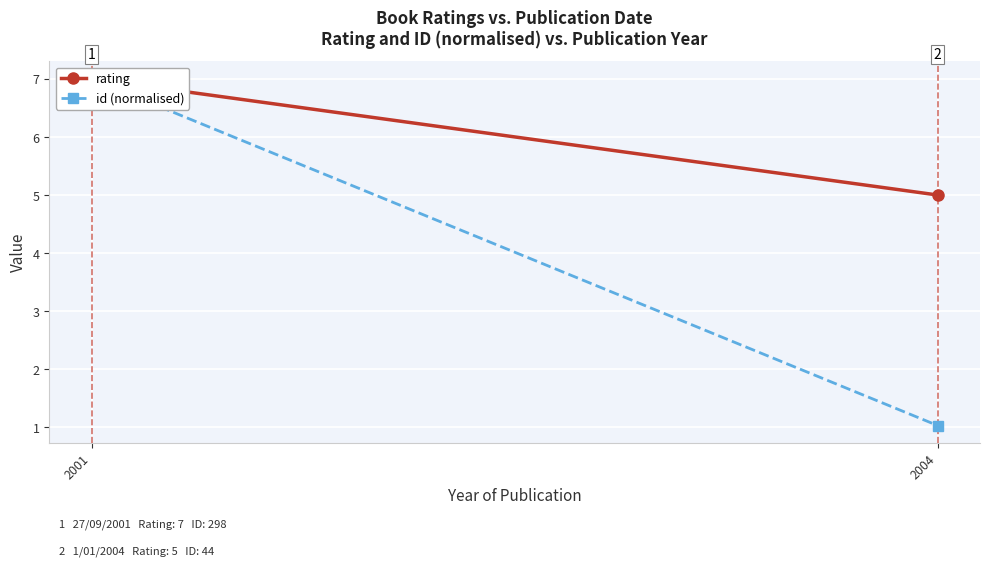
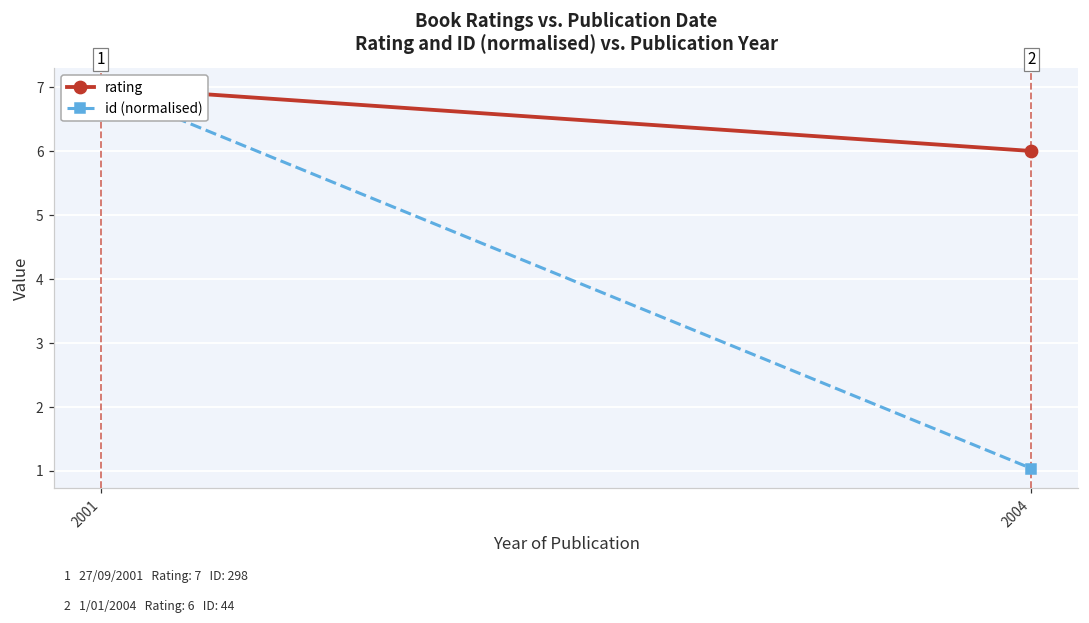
  {
    "rating": {
-     "2004": 5
+     "2004": 6
    },
    "id (normalised)": {
      "2004": 1.0
    }
  }
